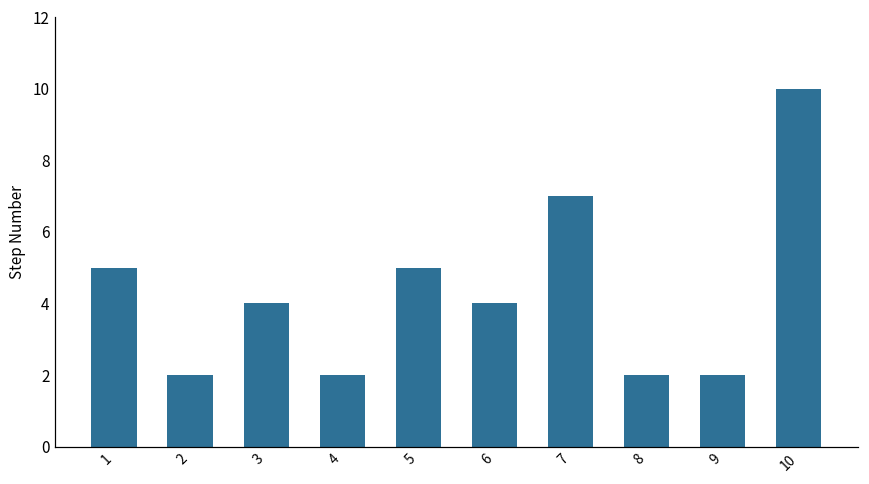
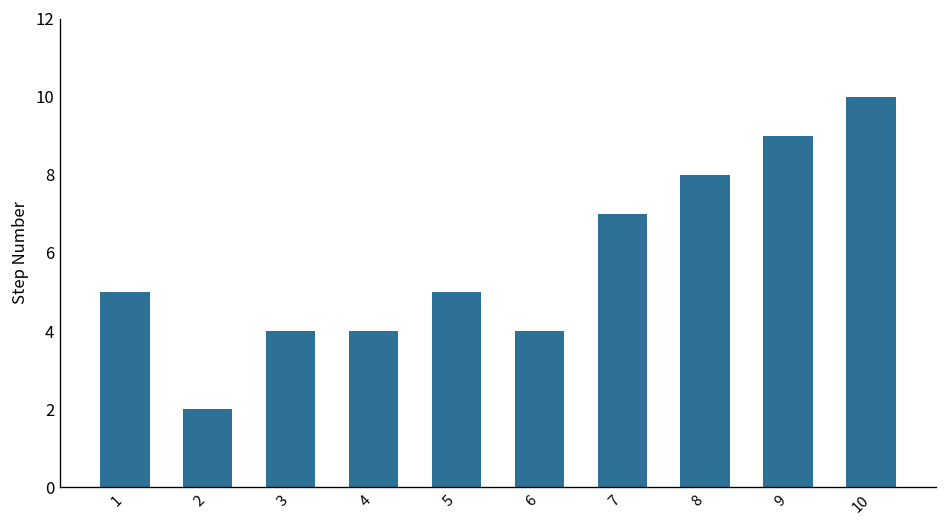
  {
    "1": 5,
    "2": 2,
    "3": 4,
-   "4": 2,
+   "4": 4,
    "5": 5,
    "6": 4,
    "7": 7,
-   "8": 2,
-   "9": 2,
+   "8": 8,
+   "9": 9,
    "10": 10
  }
